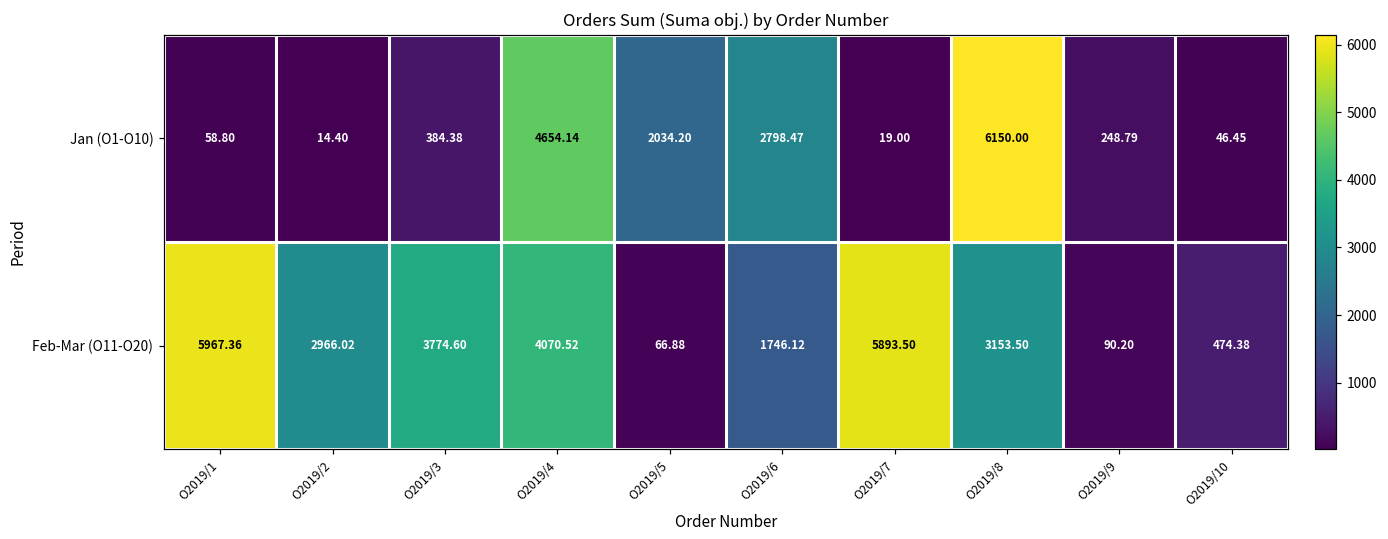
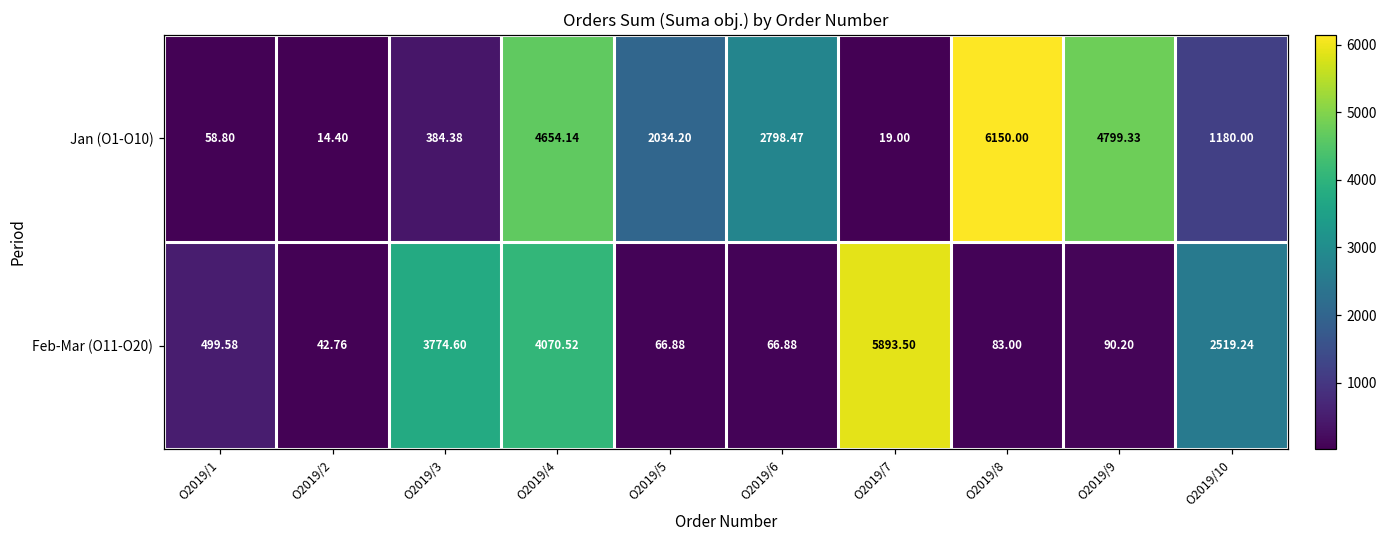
  {
    "Jan (O1-O10)": {
      "O2019/1": 58.80,
      "O2019/2": 14.40,
      "O2019/3": 384.38,
      "O2019/4": 4654.14,
      "O2019/5": 2034.20,
      "O2019/6": 2798.47,
      "O2019/7": 19.00,
      "O2019/8": 6150.00,
-     "O2019/9": 248.79,
-     "O2019/10": 46.45
+     "O2019/9": 4799.33,
+     "O2019/10": 1180.00
    },
    "Feb-Mar (O11-O20)": {
-     "O2019/1": 5967.36,
-     "O2019/2": 2966.02,
+     "O2019/1": 499.58,
+     "O2019/2": 42.76,
      "O2019/3": 3774.60,
      "O2019/4": 4070.52,
      "O2019/5": 66.88,
-     "O2019/6": 1746.12,
+     "O2019/6": 66.88,
      "O2019/7": 5893.50,
-     "O2019/8": 3153.50,
+     "O2019/8": 83.00,
      "O2019/9": 90.20,
-     "O2019/10": 474.38
+     "O2019/10": 2519.24
    }
  }
